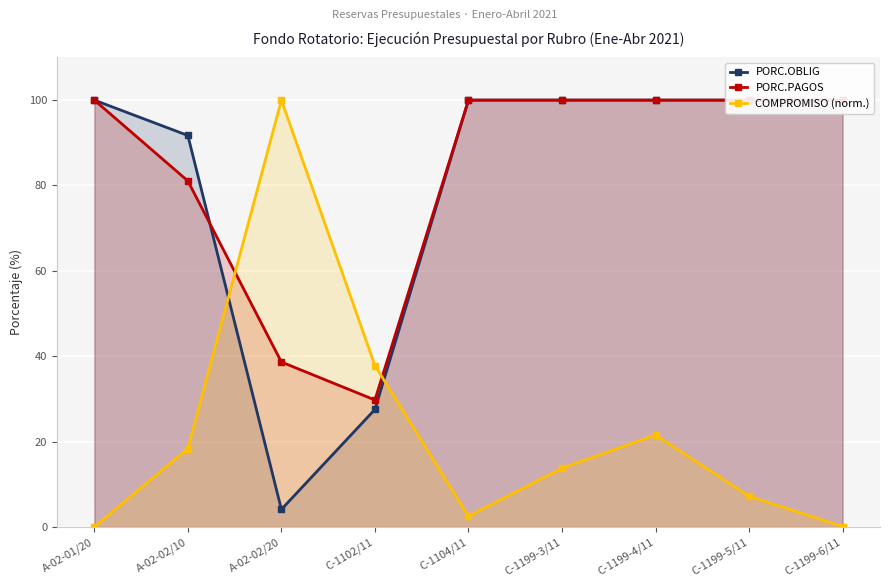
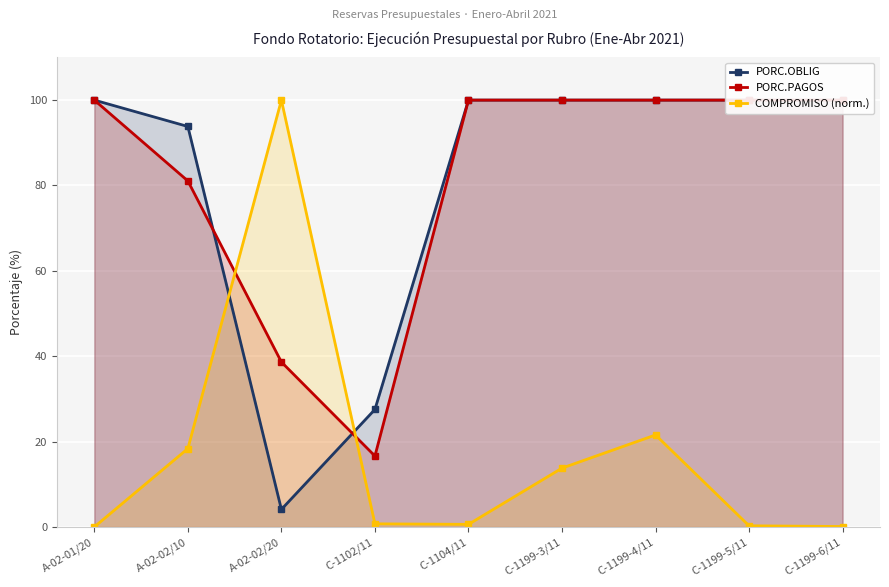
  {
    "PORC.OBLIG": {
-     "A-02-02/10": 92,
+     "A-02-02/10": 94,
      "A-02-02/20": 4,
      "C-1102/11": 28
    },
    "PORC.PAGOS": {
      "A-02-02/10": 81,
      "A-02-02/20": 39,
-     "C-1102/11": 30
+     "C-1102/11": 17
    },
    "COMPROMISO (norm.)": {
      "A-02-01/20": 0,
      "A-02-02/10": 18,
      "A-02-02/20": 100,
-     "C-1102/11": 38,
-     "C-1104/11": 3,
+     "C-1102/11": 1,
+     "C-1104/11": 1,
      "C-1199-3/11": 14,
      "C-1199-4/11": 22,
-     "C-1199-5/11": 7,
+     "C-1199-5/11": 0,
      "C-1199-6/11": 0
    }
  }
